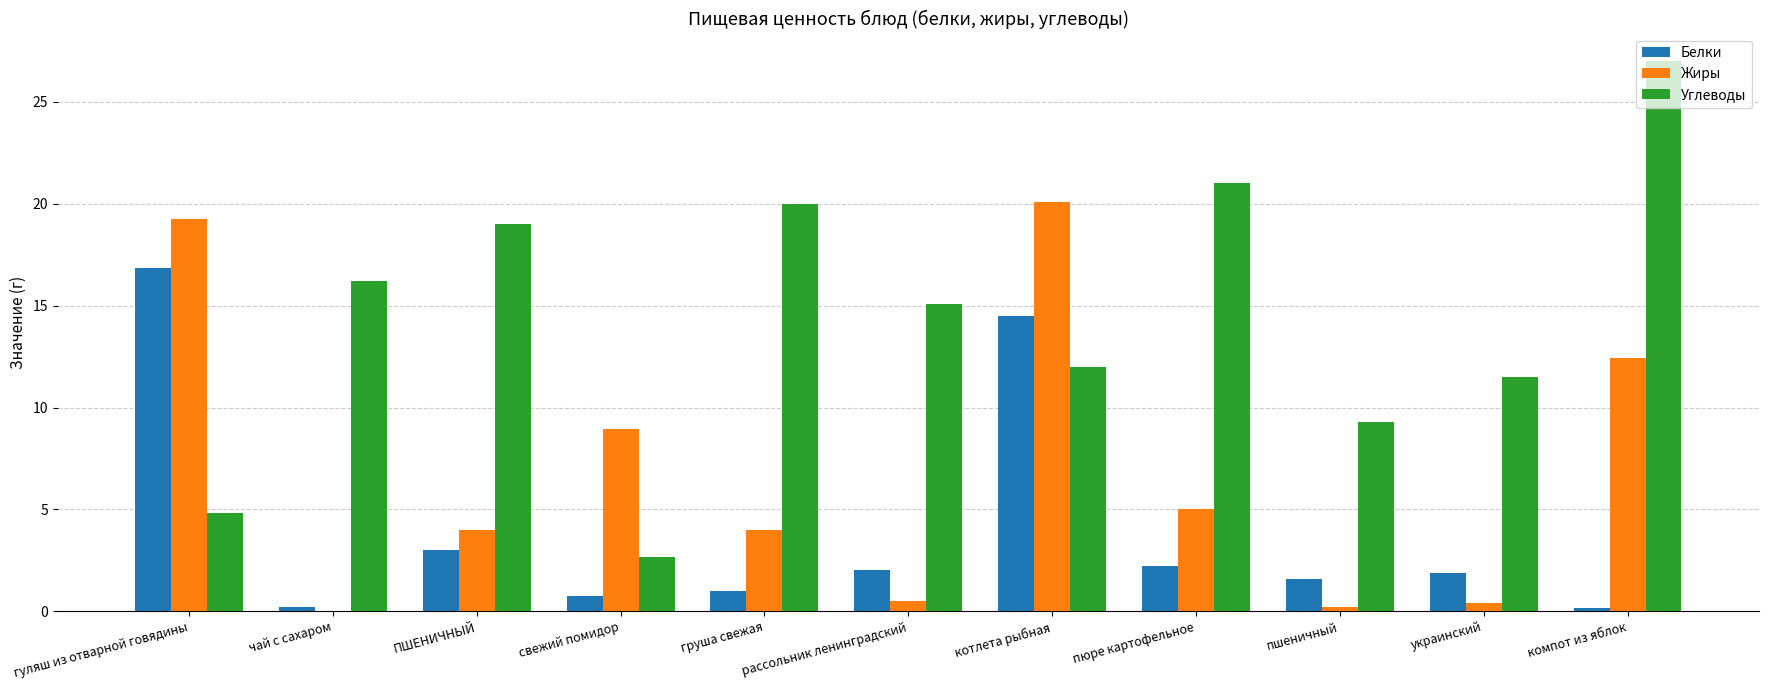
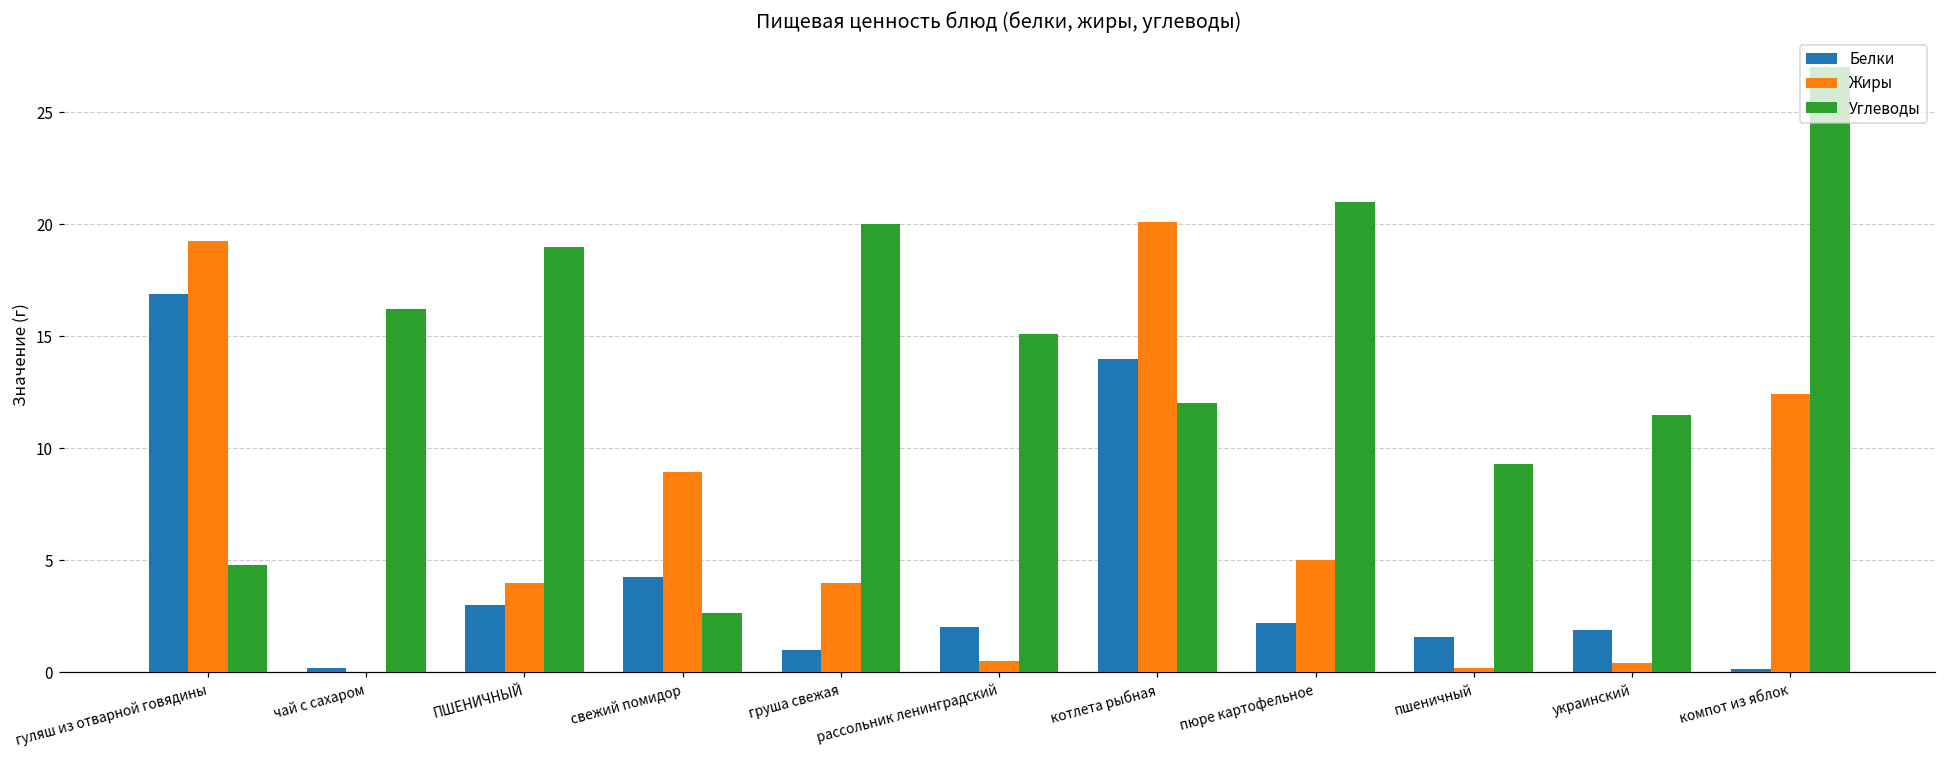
  {
    "Белки": {
      "гуляш из отварной говядины": 16.9,
      "чай с сахаром": 0.2,
      "ПШЕНИЧНЫЙ": 3.0,
-     "свежий помидор": 0.8,
+     "свежий помидор": 4.3,
      "груша свежая": 1.0,
      "рассольник ленинградский": 2.0,
-     "котлета рыбная": 14.5,
+     "котлета рыбная": 14.0,
      "пюре картофельное": 2.2,
      "пшеничный": 1.6,
      "украинский": 1.9,
      "компот из яблок": 0.2
    },
    "Жиры": {
      "гуляш из отварной говядины": 19.2,
      "чай с сахаром": 0.0,
      "ПШЕНИЧНЫЙ": 4.0,
      "свежий помидор": 9.0,
      "груша свежая": 4.0,
      "рассольник ленинградский": 0.5,
      "котлета рыбная": 20.1,
      "пюре картофельное": 5.0,
      "пшеничный": 0.2,
      "украинский": 0.4,
      "компот из яблок": 12.4
    },
    "Углеводы": {
      "гуляш из отварной говядины": 4.8,
      "чай с сахаром": 16.2,
      "ПШЕНИЧНЫЙ": 19.0,
      "свежий помидор": 2.7,
      "груша свежая": 20.0,
      "рассольник ленинградский": 15.1,
      "котлета рыбная": 12.0,
      "пюре картофельное": 21.0,
      "пшеничный": 9.3,
      "украинский": 11.5
    }
  }
